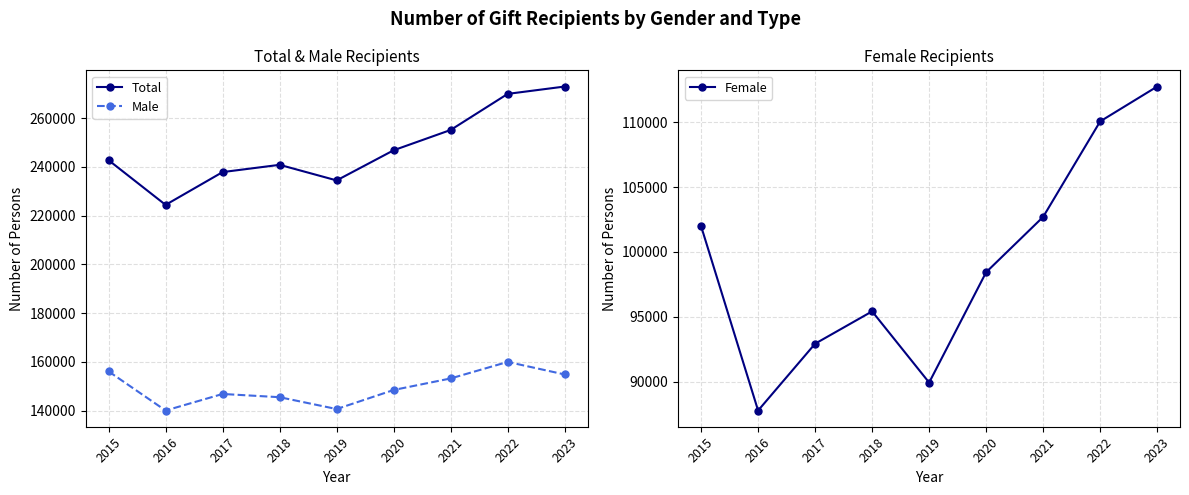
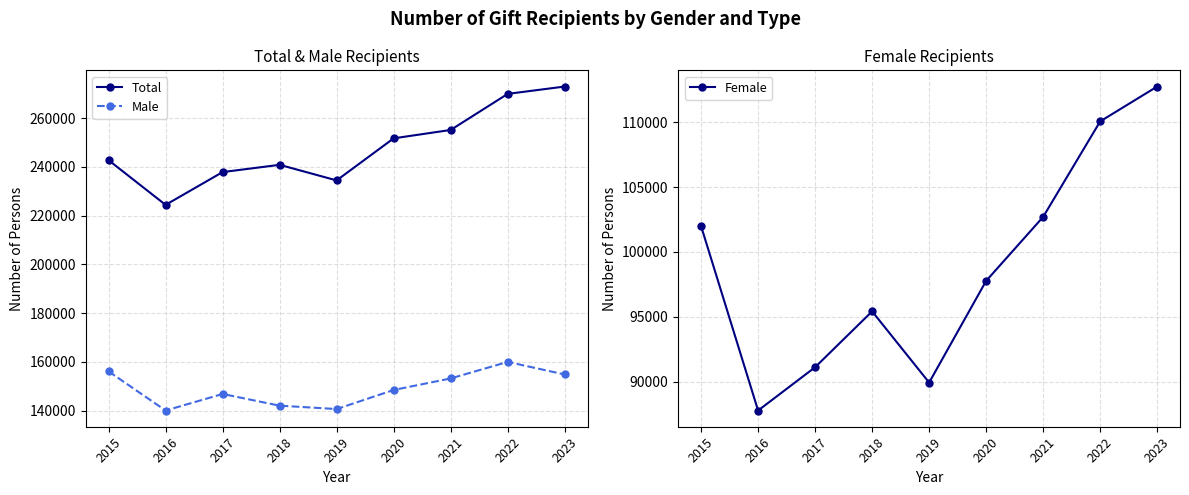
  {
    "Total & Male Recipients": {
      "Total": {
        "2015": 243000,
        "2016": 224000,
        "2017": 238000,
        "2018": 241000,
        "2019": 234000,
-       "2020": 247000,
+       "2020": 252000,
        "2021": 255000,
        "2022": 270000,
        "2023": 273000
      },
      "Male": {
        "2015": 156000,
        "2016": 140000,
        "2017": 147000,
-       "2018": 145000,
+       "2018": 142000,
        "2019": 141000,
        "2020": 148000,
        "2021": 153000,
        "2022": 160000,
        "2023": 155000
      }
    },
    "Female Recipients": {
      "2015": 102000,
      "2016": 87800,
-     "2017": 92900,
+     "2017": 91100,
      "2018": 95400,
      "2019": 89900,
-     "2020": 98400,
+     "2020": 97800,
      "2021": 102700,
      "2022": 110100,
      "2023": 112700
    }
  }
